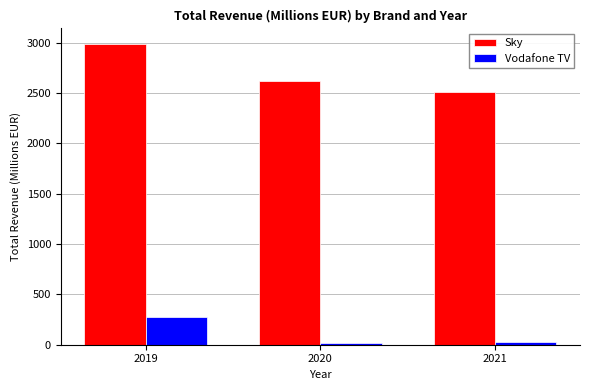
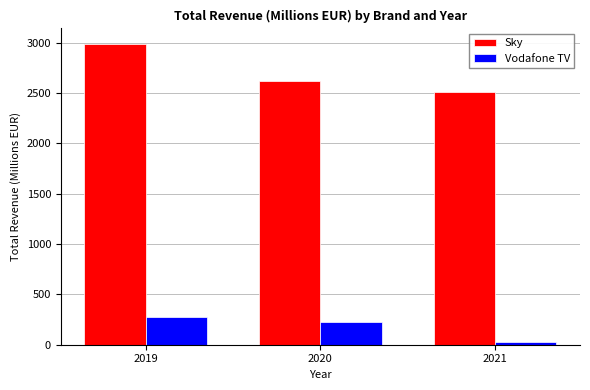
  {
    "Sky": {
      "2019": 2990,
      "2020": 2620,
      "2021": 2500
    },
    "Vodafone TV": {
      "2019": 280,
-     "2020": 20,
+     "2020": 230,
      "2021": 30
    }
  }
